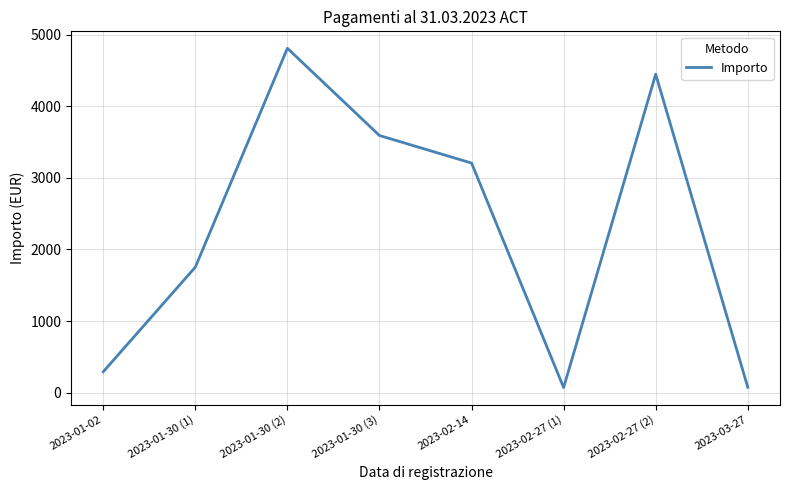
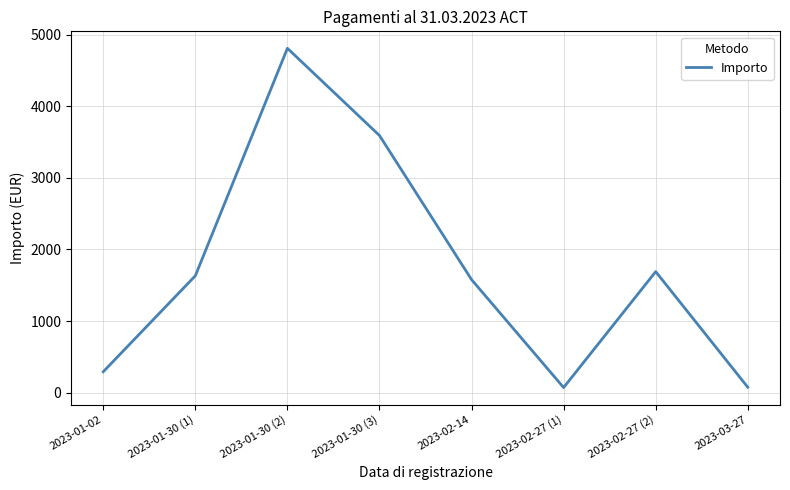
  {
    "2023-01-02": 300,
-   "2023-01-30 (1)": 1800,
+   "2023-01-30 (1)": 1600,
    "2023-01-30 (2)": 4800,
    "2023-01-30 (3)": 3600,
-   "2023-02-14": 3200,
+   "2023-02-14": 1600,
    "2023-02-27 (1)": 100,
-   "2023-02-27 (2)": 4400,
+   "2023-02-27 (2)": 1700,
    "2023-03-27": 100
  }
